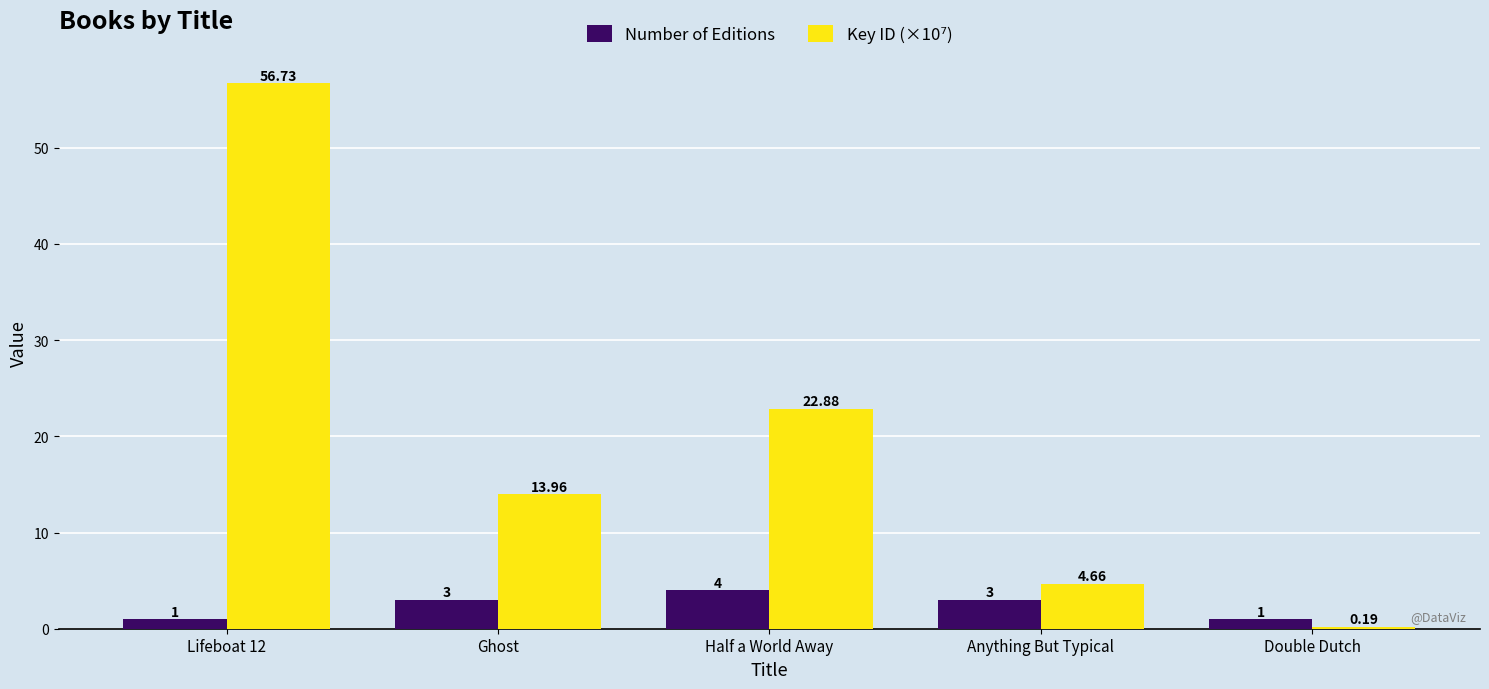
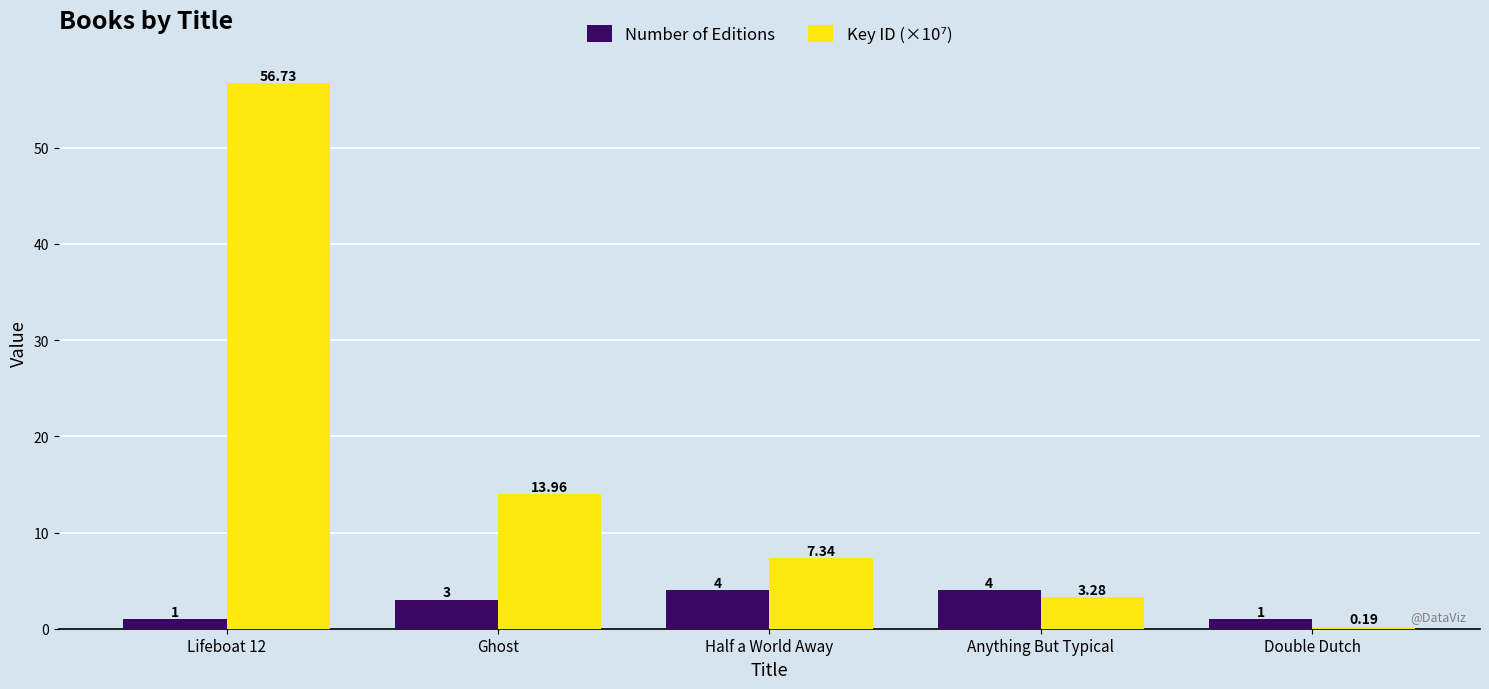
  {
    "Number of Editions": {
      "Lifeboat 12": 1,
      "Ghost": 3,
      "Half a World Away": 4,
-     "Anything But Typical": 3,
+     "Anything But Typical": 4,
      "Double Dutch": 1
    },
    "Key ID (×10⁷)": {
      "Lifeboat 12": 56.73,
      "Ghost": 13.96,
-     "Half a World Away": 22.88,
-     "Anything But Typical": 4.66,
+     "Half a World Away": 7.34,
+     "Anything But Typical": 3.28,
      "Double Dutch": 0.19
    }
  }
